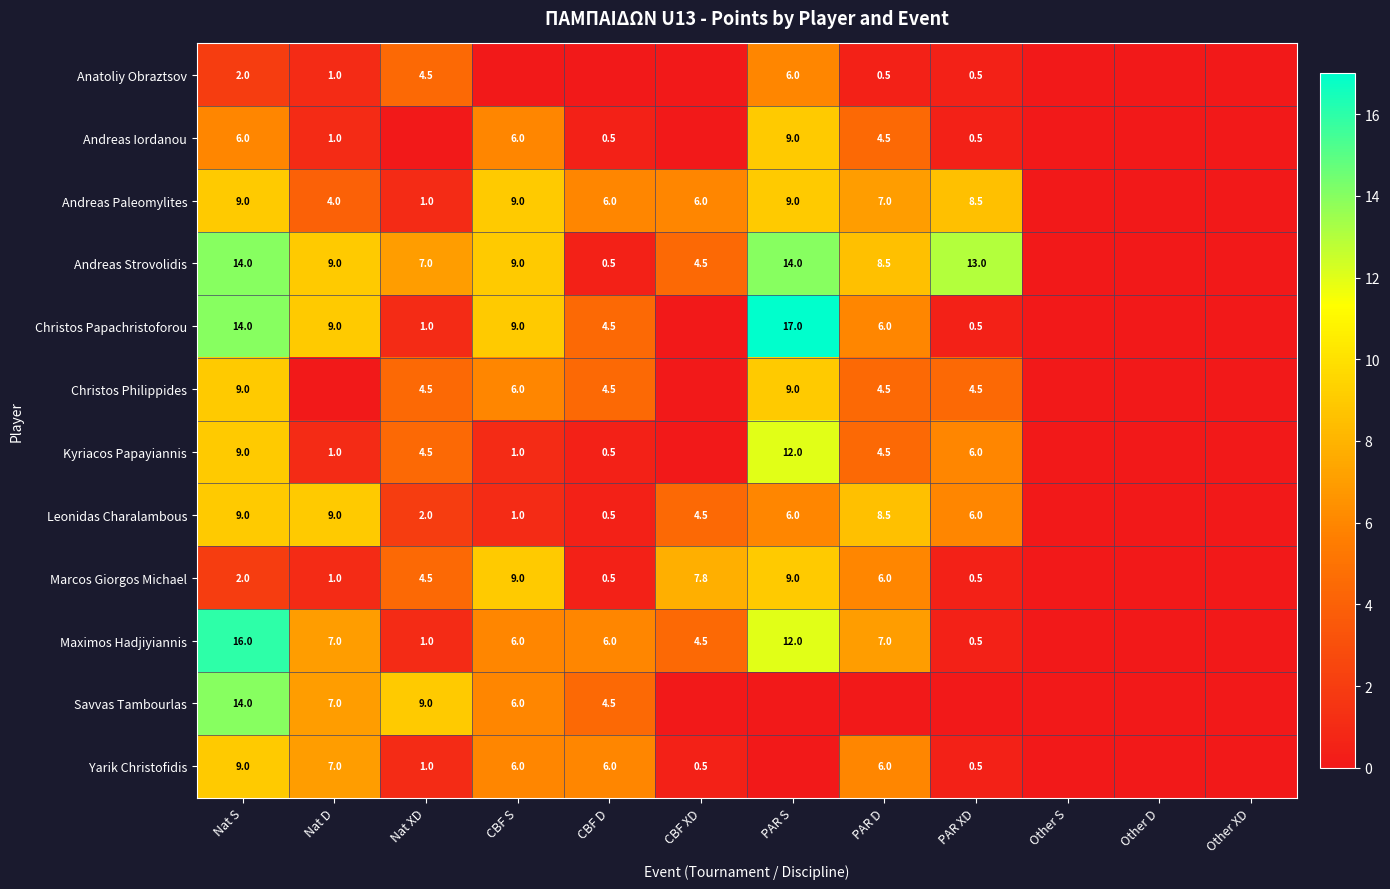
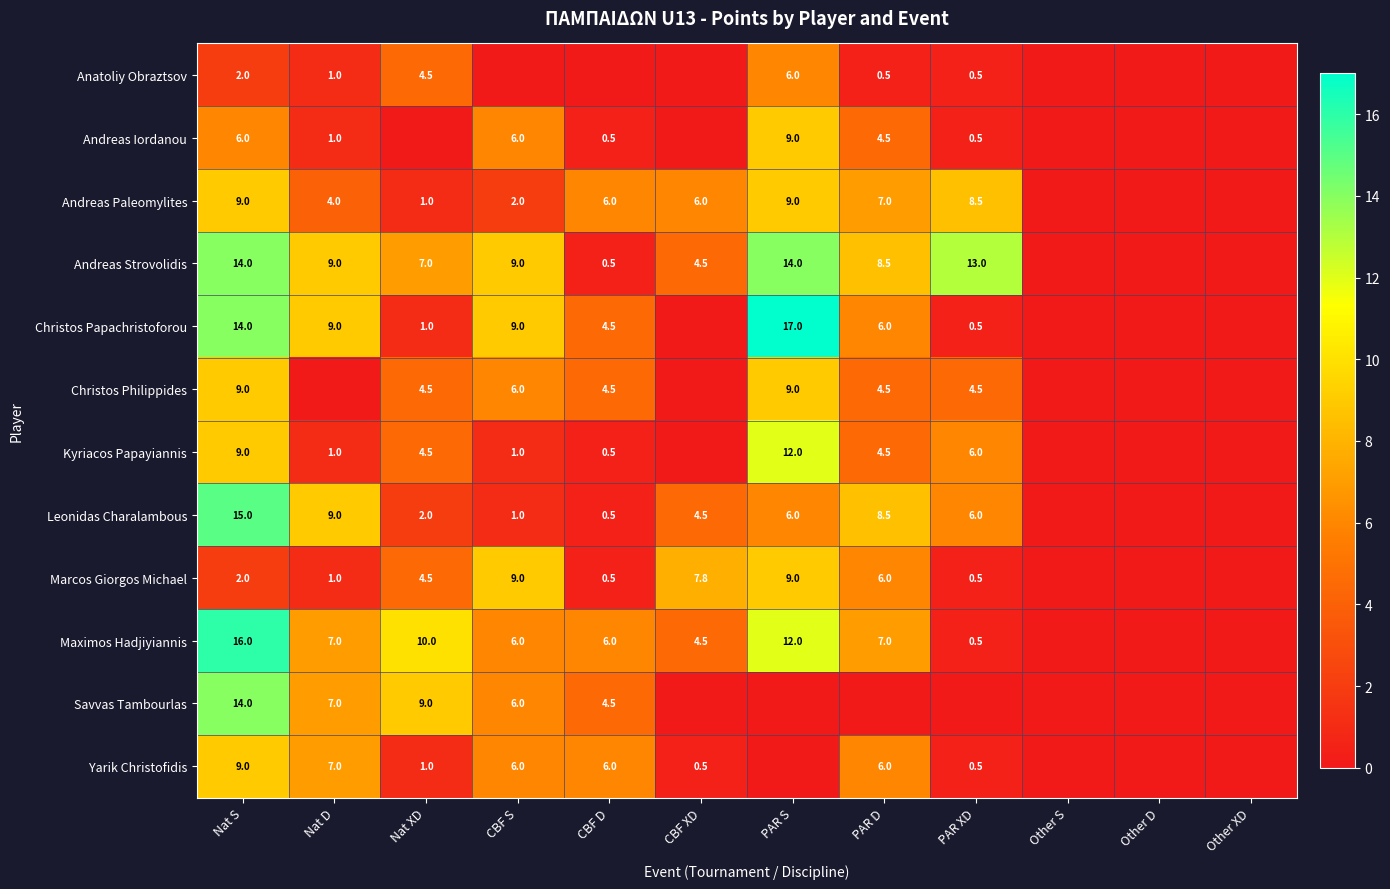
  {
    "Anatoliy Obraztsov": {
      "Nat S": 2.0,
      "Nat D": 1.0,
      "Nat XD": 4.5,
      "PAR S": 6.0,
      "PAR D": 0.5,
      "PAR XD": 0.5
    },
    "Andreas Iordanou": {
      "Nat S": 6.0,
      "Nat D": 1.0,
      "CBF S": 6.0,
      "CBF D": 0.5,
      "PAR S": 9.0,
      "PAR D": 4.5,
      "PAR XD": 0.5
    },
    "Andreas Paleomylites": {
      "Nat S": 9.0,
      "Nat D": 4.0,
      "Nat XD": 1.0,
-     "CBF S": 9.0,
+     "CBF S": 2.0,
      "CBF D": 6.0,
      "CBF XD": 6.0,
      "PAR S": 9.0,
      "PAR D": 7.0,
      "PAR XD": 8.5
    },
    "Andreas Strovolidis": {
      "Nat S": 14.0,
      "Nat D": 9.0,
      "Nat XD": 7.0,
      "CBF S": 9.0,
      "CBF D": 0.5,
      "CBF XD": 4.5,
      "PAR S": 14.0,
      "PAR D": 8.5,
      "PAR XD": 13.0
    },
    "Christos Papachristoforou": {
      "Nat S": 14.0,
      "Nat D": 9.0,
      "Nat XD": 1.0,
      "CBF S": 9.0,
      "CBF D": 4.5,
      "PAR S": 17.0,
      "PAR D": 6.0,
      "PAR XD": 0.5
    },
    "Christos Philippides": {
      "Nat S": 9.0,
      "Nat XD": 4.5,
      "CBF S": 6.0,
      "CBF D": 4.5,
      "PAR S": 9.0,
      "PAR D": 4.5,
      "PAR XD": 4.5
    },
    "Kyriacos Papayiannis": {
      "Nat S": 9.0,
      "Nat D": 1.0,
      "Nat XD": 4.5,
      "CBF S": 1.0,
      "CBF D": 0.5,
      "PAR S": 12.0,
      "PAR D": 4.5,
      "PAR XD": 6.0
    },
    "Leonidas Charalambous": {
-     "Nat S": 9.0,
+     "Nat S": 15.0,
      "Nat D": 9.0,
      "Nat XD": 2.0,
      "CBF S": 1.0,
      "CBF D": 0.5,
      "CBF XD": 4.5,
      "PAR S": 6.0,
      "PAR D": 8.5,
      "PAR XD": 6.0
    },
    "Marcos Giorgos Michael": {
      "Nat S": 2.0,
      "Nat D": 1.0,
      "Nat XD": 4.5,
      "CBF S": 9.0,
      "CBF D": 0.5,
      "CBF XD": 7.8,
      "PAR S": 9.0,
      "PAR D": 6.0,
      "PAR XD": 0.5
    },
    "Maximos Hadjiyiannis": {
      "Nat S": 16.0,
      "Nat D": 7.0,
-     "Nat XD": 1.0,
+     "Nat XD": 10.0,
      "CBF S": 6.0,
      "CBF D": 6.0,
      "CBF XD": 4.5,
      "PAR S": 12.0,
      "PAR D": 7.0,
      "PAR XD": 0.5
    },
    "Savvas Tambourlas": {
      "Nat S": 14.0,
      "Nat D": 7.0,
      "Nat XD": 9.0,
      "CBF S": 6.0,
      "CBF D": 4.5
    },
    "Yarik Christofidis": {
      "Nat S": 9.0,
      "Nat D": 7.0,
      "Nat XD": 1.0,
      "CBF S": 6.0,
      "CBF D": 6.0,
      "CBF XD": 0.5,
      "PAR D": 6.0,
      "PAR XD": 0.5
    }
  }
